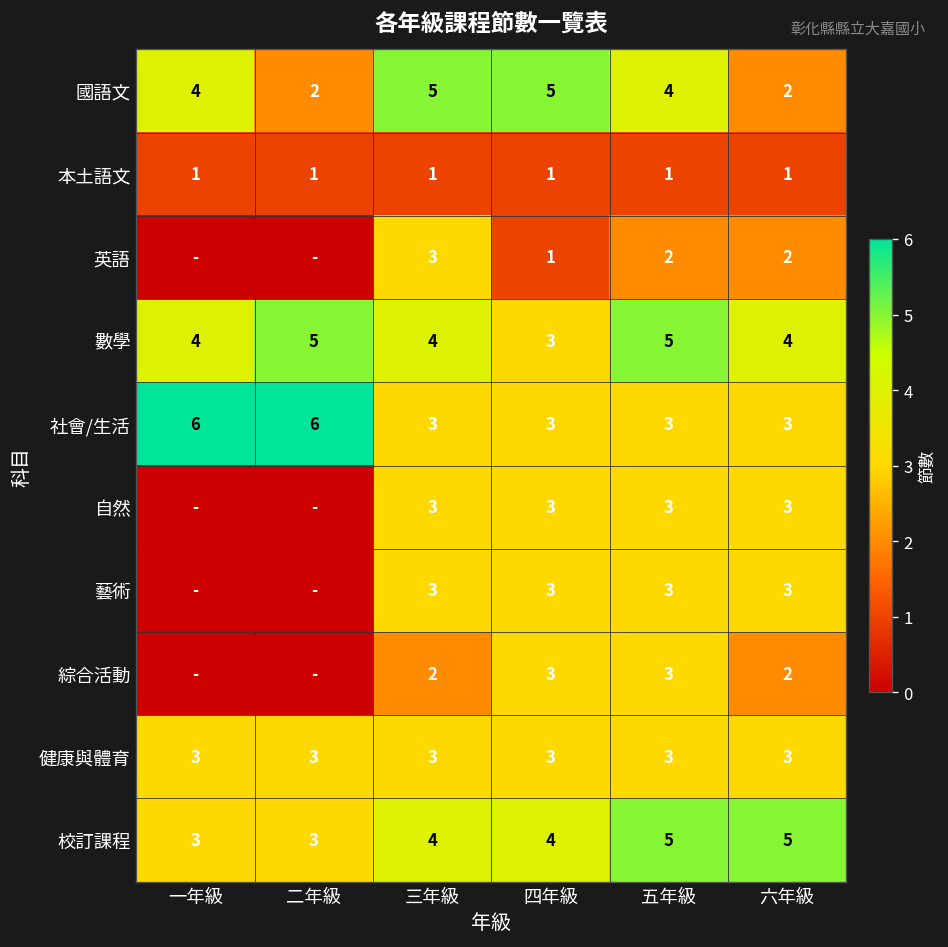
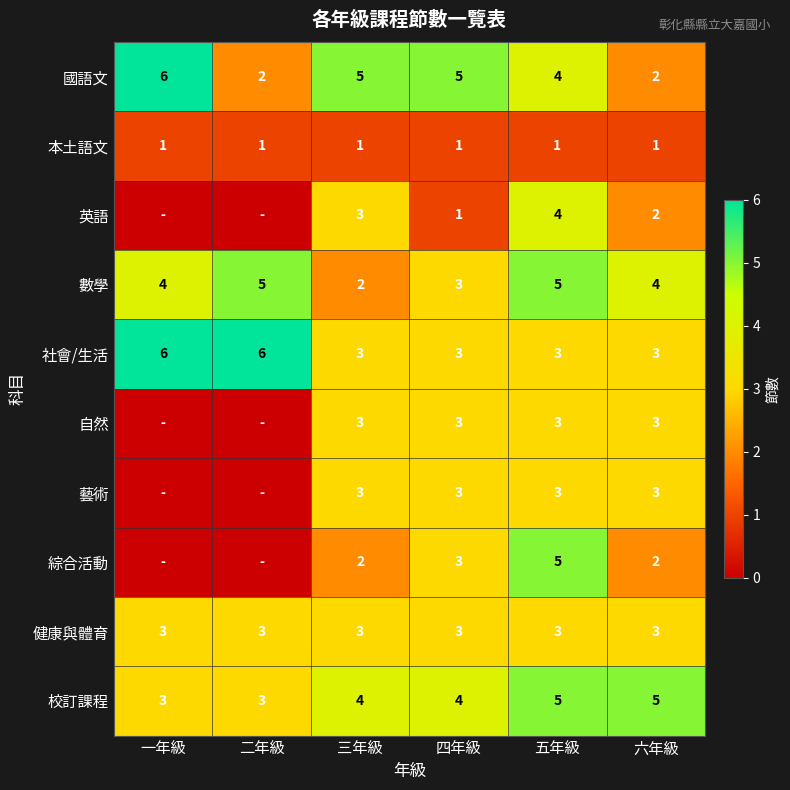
  {
    "國語文": {
-     "一年級": 4,
+     "一年級": 6,
      "二年級": 2,
      "三年級": 5,
      "四年級": 5,
      "五年級": 4,
      "六年級": 2
    },
    "本土語文": {
      "一年級": 1,
      "二年級": 1,
      "三年級": 1,
      "四年級": 1,
      "五年級": 1,
      "六年級": 1
    },
    "英語": {
      "三年級": 3,
      "四年級": 1,
-     "五年級": 2,
+     "五年級": 4,
      "六年級": 2
    },
    "數學": {
      "一年級": 4,
      "二年級": 5,
-     "三年級": 4,
+     "三年級": 2,
      "四年級": 3,
      "五年級": 5,
      "六年級": 4
    },
    "社會/生活": {
      "一年級": 6,
      "二年級": 6,
      "三年級": 3,
      "四年級": 3,
      "五年級": 3,
      "六年級": 3
    },
    "自然": {
      "三年級": 3,
      "四年級": 3,
      "五年級": 3,
      "六年級": 3
    },
    "藝術": {
      "三年級": 3,
      "四年級": 3,
      "五年級": 3,
      "六年級": 3
    },
    "綜合活動": {
      "三年級": 2,
      "四年級": 3,
-     "五年級": 3,
+     "五年級": 5,
      "六年級": 2
    },
    "健康與體育": {
      "一年級": 3,
      "二年級": 3,
      "三年級": 3,
      "四年級": 3,
      "五年級": 3,
      "六年級": 3
    },
    "校訂課程": {
      "一年級": 3,
      "二年級": 3,
      "三年級": 4,
      "四年級": 4,
      "五年級": 5,
      "六年級": 5
    }
  }
